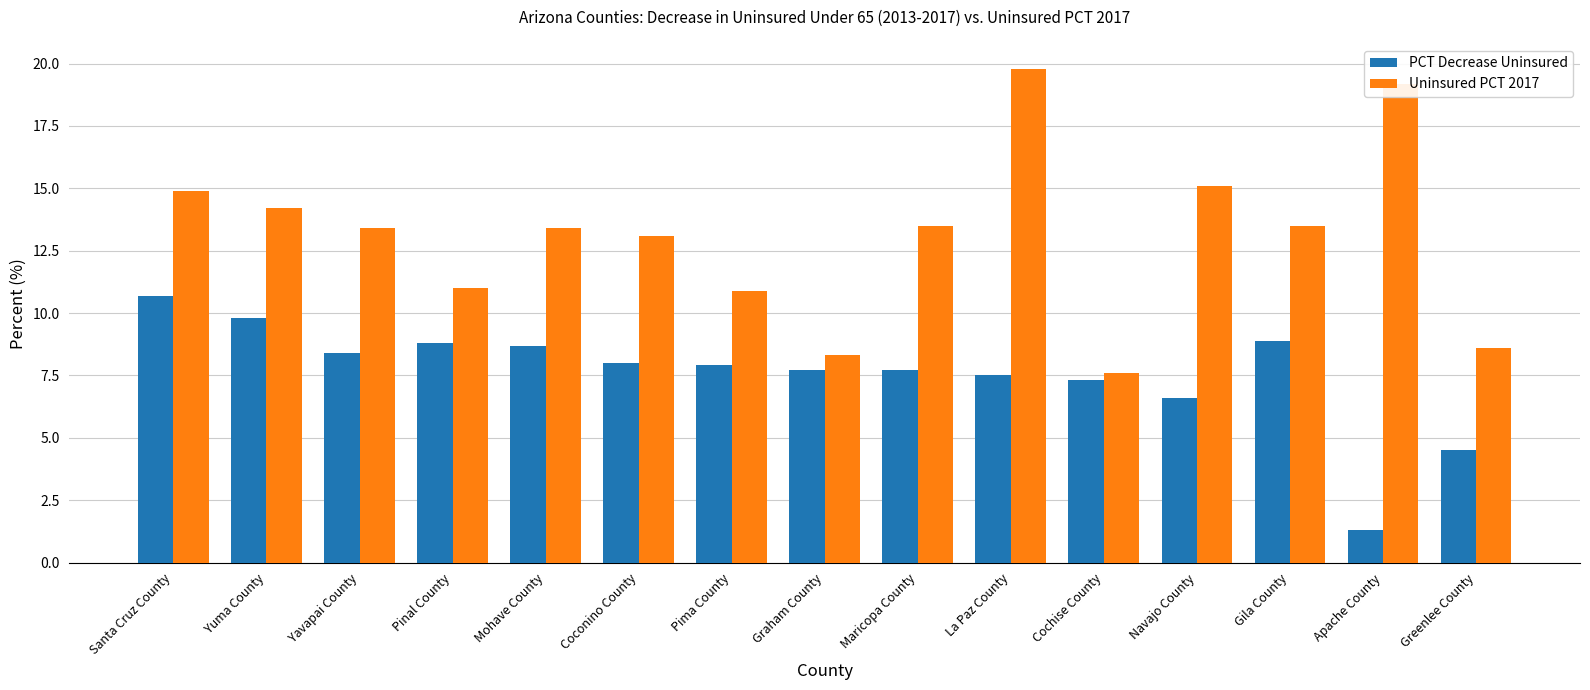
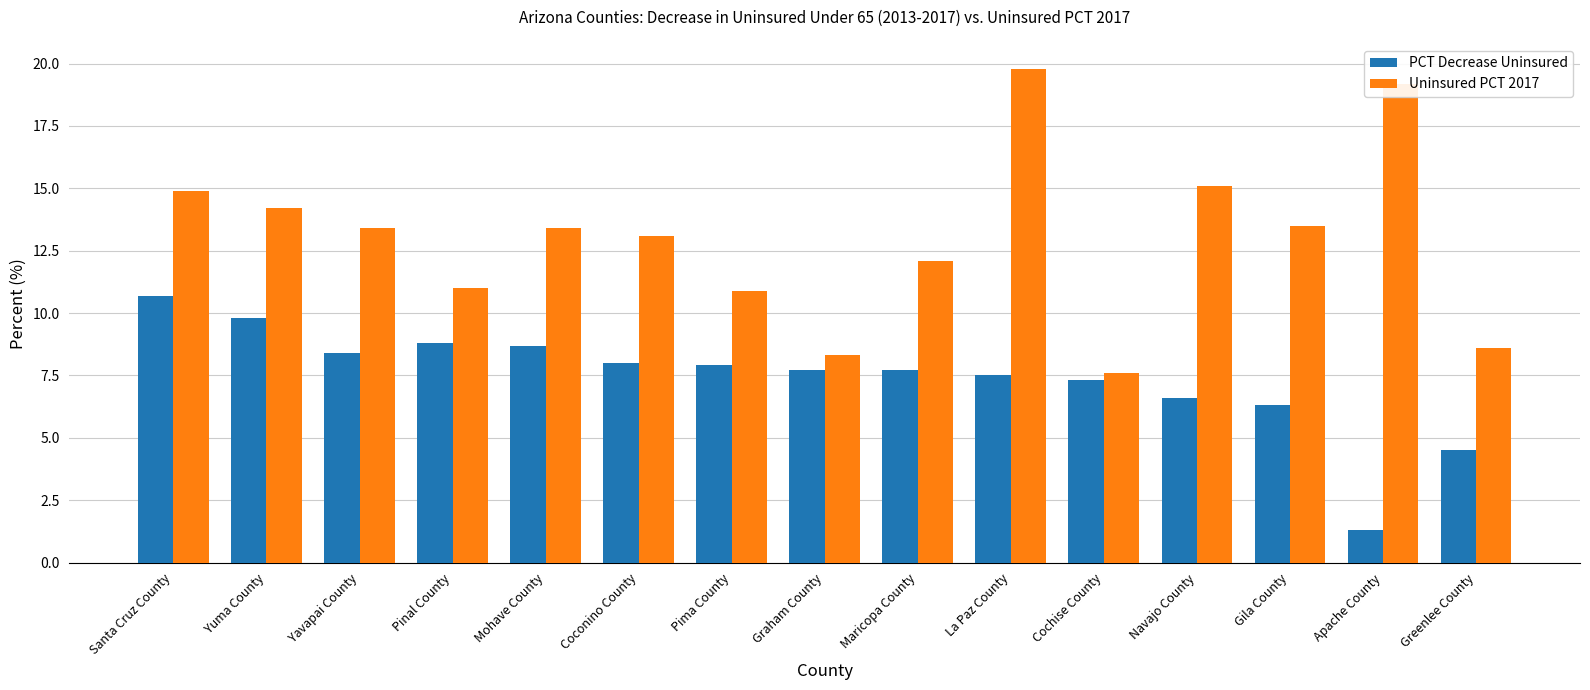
  {
    "PCT Decrease Uninsured": {
      "Santa Cruz County": 10.7,
      "Yuma County": 9.8,
      "Yavapai County": 8.4,
      "Pinal County": 8.8,
      "Mohave County": 8.7,
      "Coconino County": 8.0,
      "Pima County": 7.9,
      "Graham County": 7.7,
      "Maricopa County": 7.7,
      "La Paz County": 7.5,
      "Cochise County": 7.3,
      "Navajo County": 6.6,
-     "Gila County": 8.9,
+     "Gila County": 6.3,
      "Apache County": 1.3,
      "Greenlee County": 4.5
    },
    "Uninsured PCT 2017": {
      "Santa Cruz County": 14.9,
      "Yuma County": 14.2,
      "Yavapai County": 13.4,
      "Pinal County": 11.0,
      "Mohave County": 13.4,
      "Coconino County": 13.1,
      "Pima County": 10.9,
      "Graham County": 8.3,
-     "Maricopa County": 13.5,
+     "Maricopa County": 12.1,
      "La Paz County": 19.8,
      "Cochise County": 7.6,
      "Navajo County": 15.1,
      "Gila County": 13.5,
      "Greenlee County": 8.6
    }
  }
